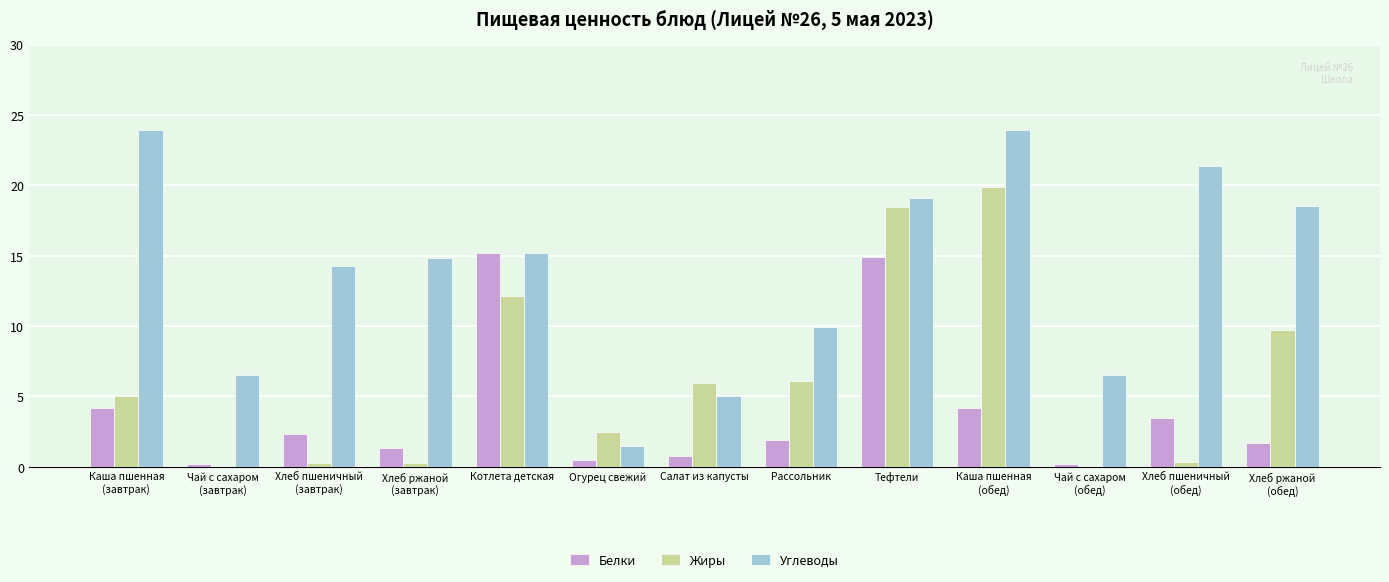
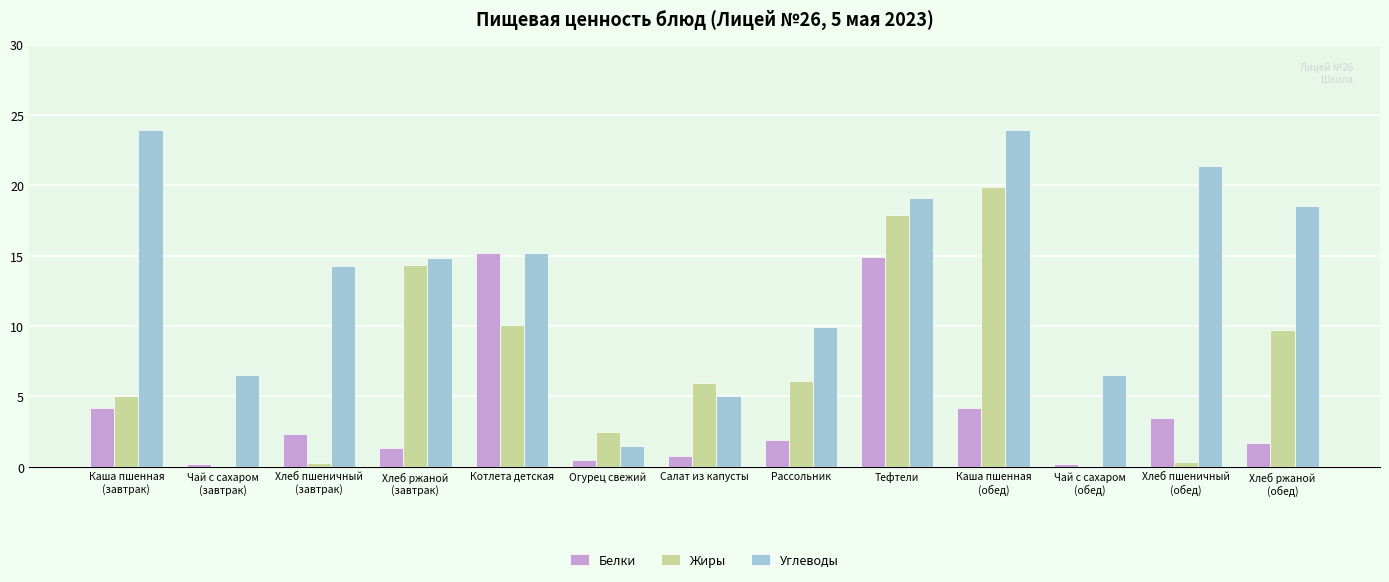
  {
    "Жиры": {
      "Каша пшенная (завтрак)": 5.0,
      "Чай с сахаром (завтрак)": 0.0,
      "Хлеб пшеничный (завтрак)": 0.3,
-     "Хлеб ржаной (завтрак)": 0.3,
-     "Котлета детская": 12.2,
+     "Хлеб ржаной (завтрак)": 14.4,
+     "Котлета детская": 10.1,
      "Огурец свежий": 2.5,
      "Салат из капусты": 5.9,
      "Рассольник": 6.1,
-     "Тефтели": 18.5,
+     "Тефтели": 17.9,
      "Каша пшенная (обед)": 19.9,
      "Чай с сахаром (обед)": 0.0,
      "Хлеб пшеничный (обед)": 0.4,
      "Хлеб ржаной (обед)": 9.7
    }
  }
